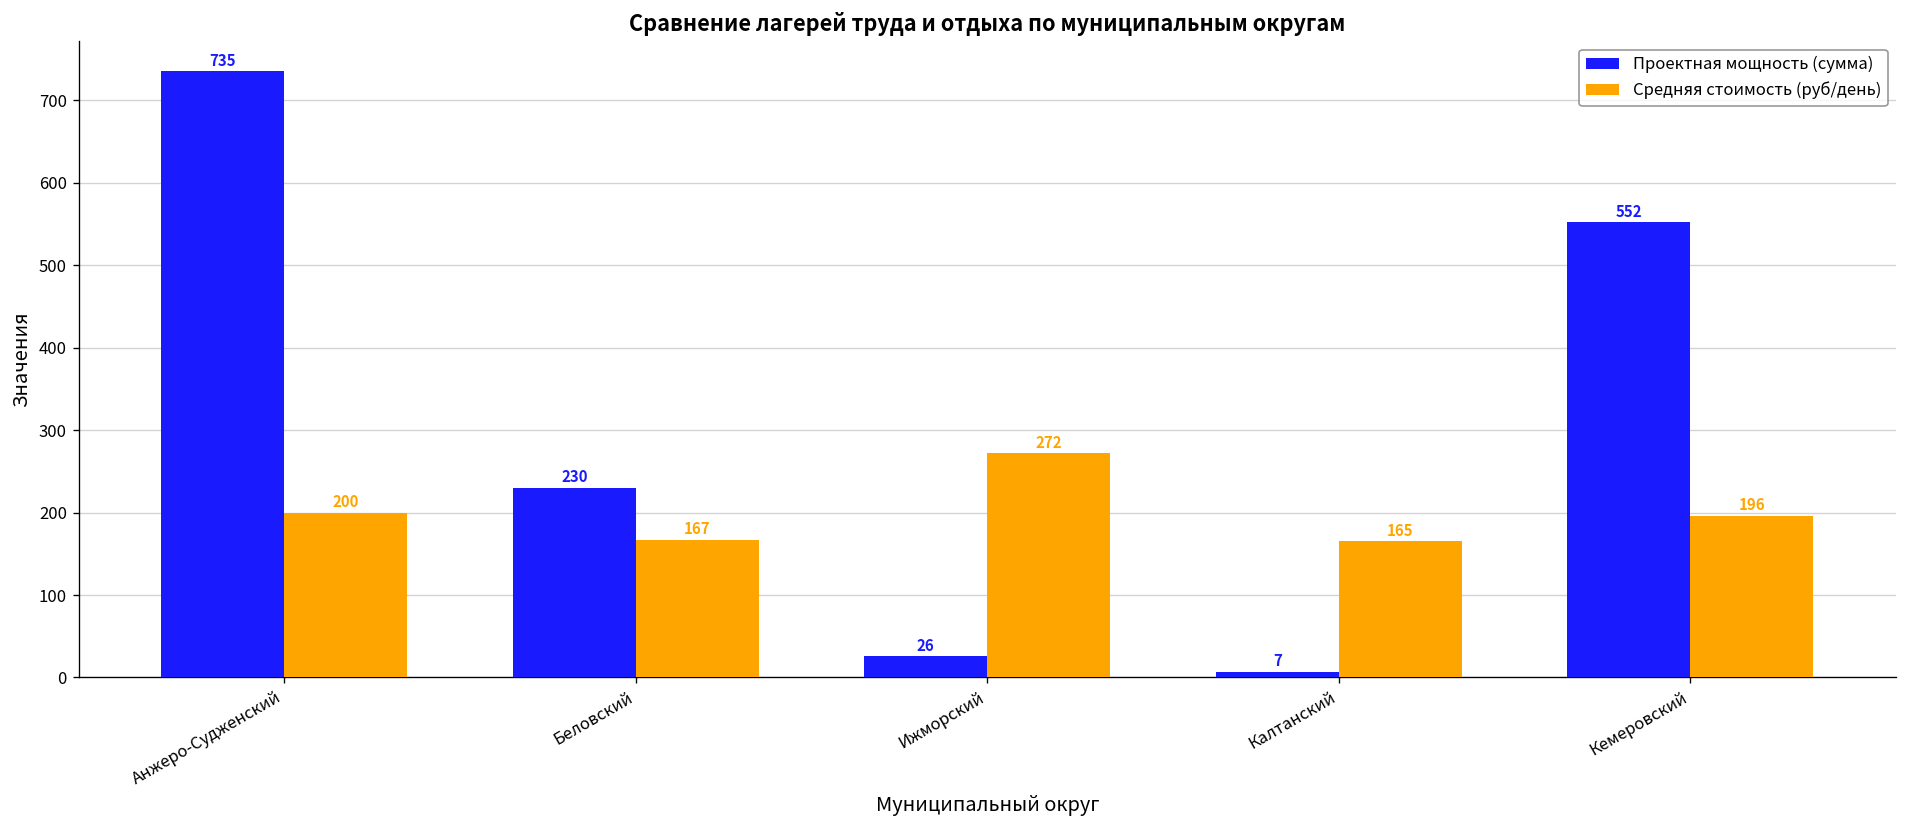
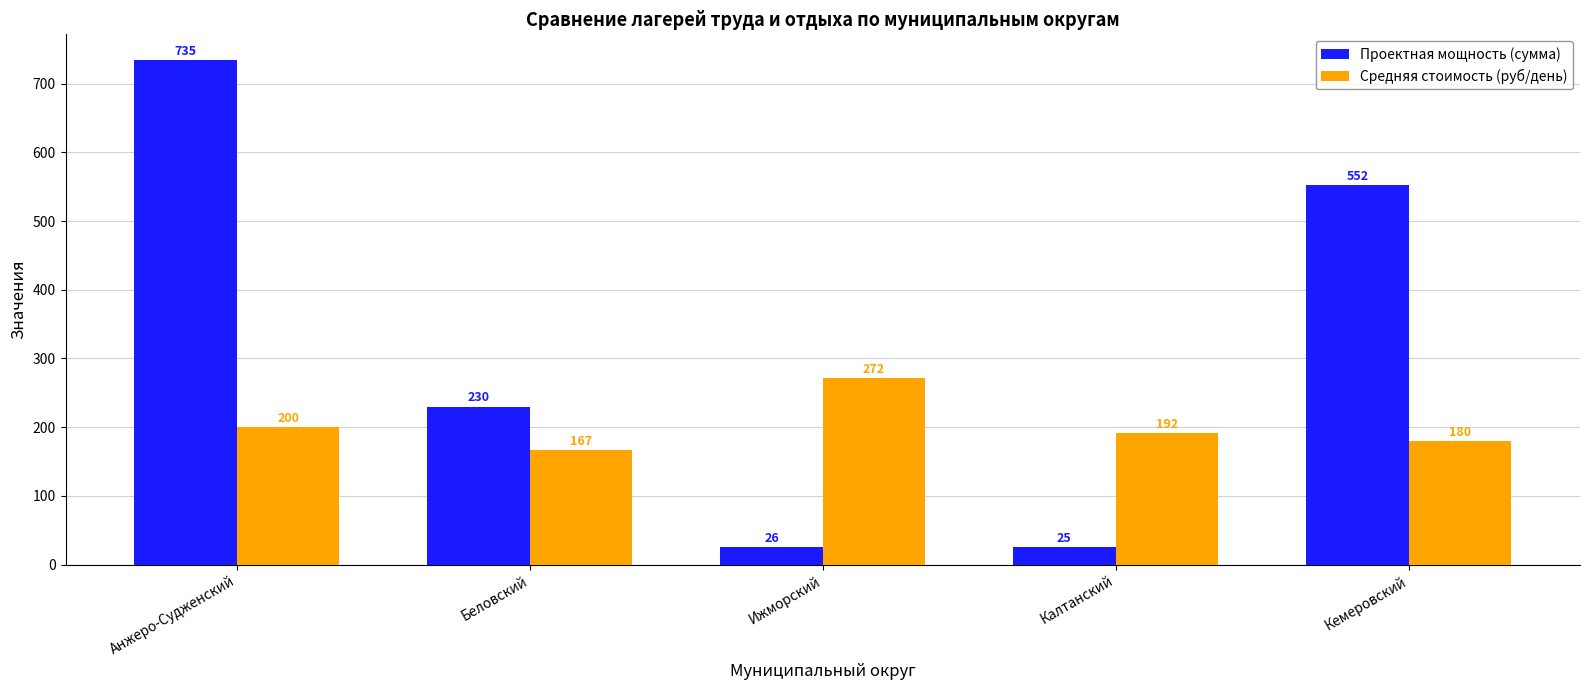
  {
    "Проектная мощность (сумма)": {
      "Анжеро-Судженский": 735,
      "Беловский": 230,
      "Ижморский": 26,
-     "Калтанский": 7,
+     "Калтанский": 25,
      "Кемеровский": 552
    },
    "Средняя стоимость (руб/день)": {
      "Анжеро-Судженский": 200,
      "Беловский": 167,
      "Ижморский": 272,
-     "Калтанский": 165,
-     "Кемеровский": 196
+     "Калтанский": 192,
+     "Кемеровский": 180
    }
  }
